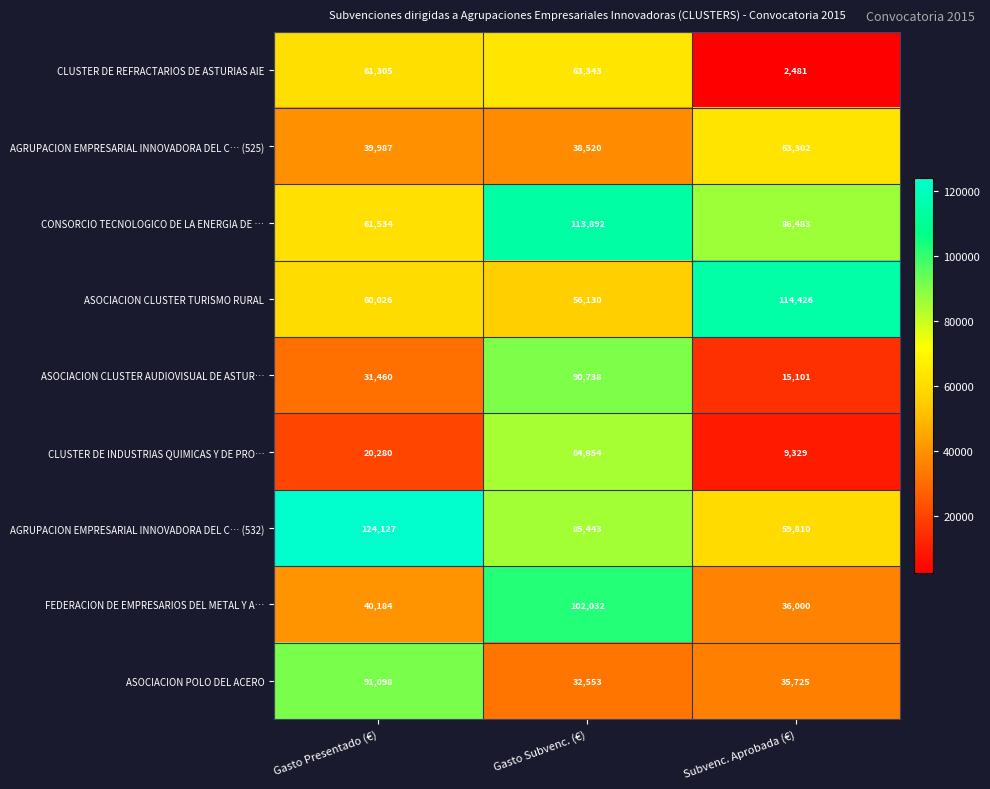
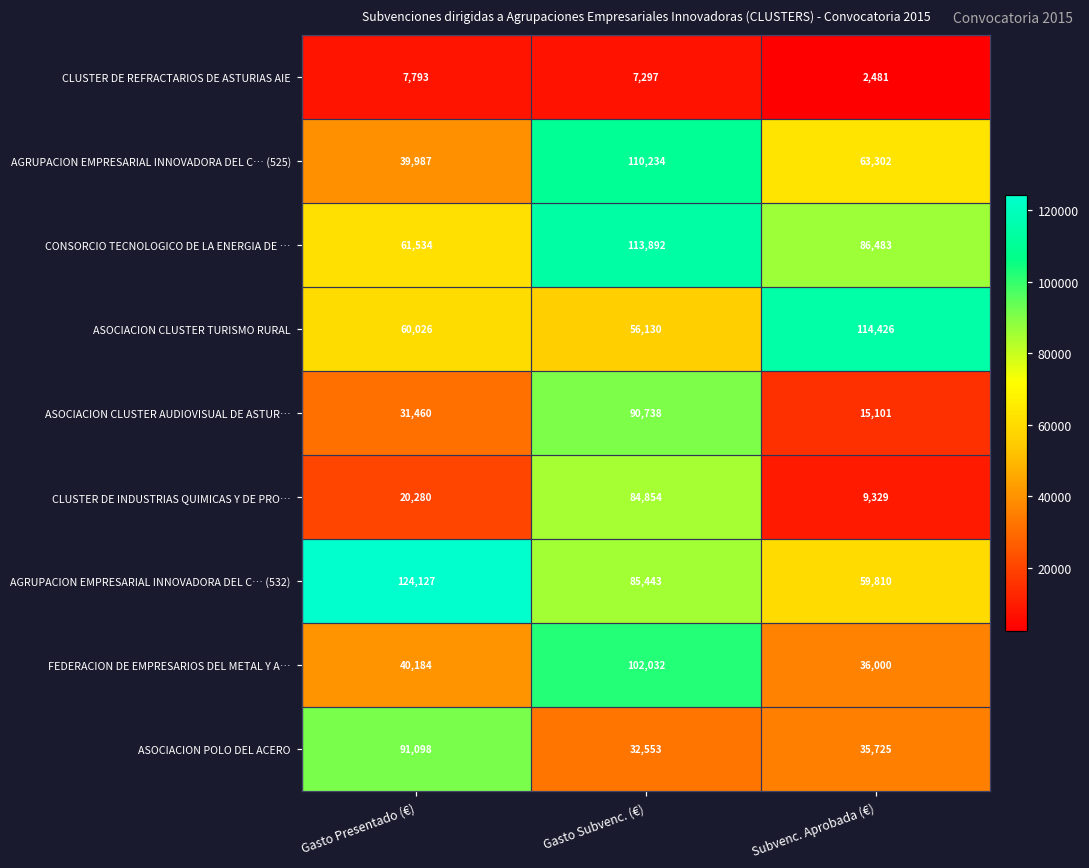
  {
    "CLUSTER DE REFRACTARIOS DE ASTURIAS AIE": {
-     "Gasto Presentado (€)": "61,305",
-     "Gasto Subvenc. (€)": "63,343",
+     "Gasto Presentado (€)": "7,793",
+     "Gasto Subvenc. (€)": "7,297",
      "Subvenc. Aprobada (€)": "2,481"
    },
    "AGRUPACION EMPRESARIAL INNOVADORA DEL C… (525)": {
      "Gasto Presentado (€)": "39,987",
-     "Gasto Subvenc. (€)": "38,520",
+     "Gasto Subvenc. (€)": "110,234",
      "Subvenc. Aprobada (€)": "63,302"
    },
    "CONSORCIO TECNOLOGICO DE LA ENERGIA DE …": {
      "Gasto Presentado (€)": "61,534",
      "Gasto Subvenc. (€)": "113,892",
      "Subvenc. Aprobada (€)": "86,483"
    },
    "ASOCIACION CLUSTER TURISMO RURAL": {
      "Gasto Presentado (€)": "60,026",
      "Gasto Subvenc. (€)": "56,130",
      "Subvenc. Aprobada (€)": "114,426"
    },
    "ASOCIACION CLUSTER AUDIOVISUAL DE ASTUR…": {
      "Gasto Presentado (€)": "31,460",
      "Gasto Subvenc. (€)": "90,738",
      "Subvenc. Aprobada (€)": "15,101"
    },
    "CLUSTER DE INDUSTRIAS QUIMICAS Y DE PRO…": {
      "Gasto Presentado (€)": "20,280",
      "Gasto Subvenc. (€)": "84,854",
      "Subvenc. Aprobada (€)": "9,329"
    },
    "AGRUPACION EMPRESARIAL INNOVADORA DEL C… (532)": {
      "Gasto Presentado (€)": "124,127",
      "Gasto Subvenc. (€)": "85,443",
      "Subvenc. Aprobada (€)": "59,810"
    },
    "FEDERACION DE EMPRESARIOS DEL METAL Y A…": {
      "Gasto Presentado (€)": "40,184",
      "Gasto Subvenc. (€)": "102,032",
      "Subvenc. Aprobada (€)": "36,000"
    },
    "ASOCIACION POLO DEL ACERO": {
      "Gasto Presentado (€)": "91,098",
      "Gasto Subvenc. (€)": "32,553",
      "Subvenc. Aprobada (€)": "35,725"
    }
  }
